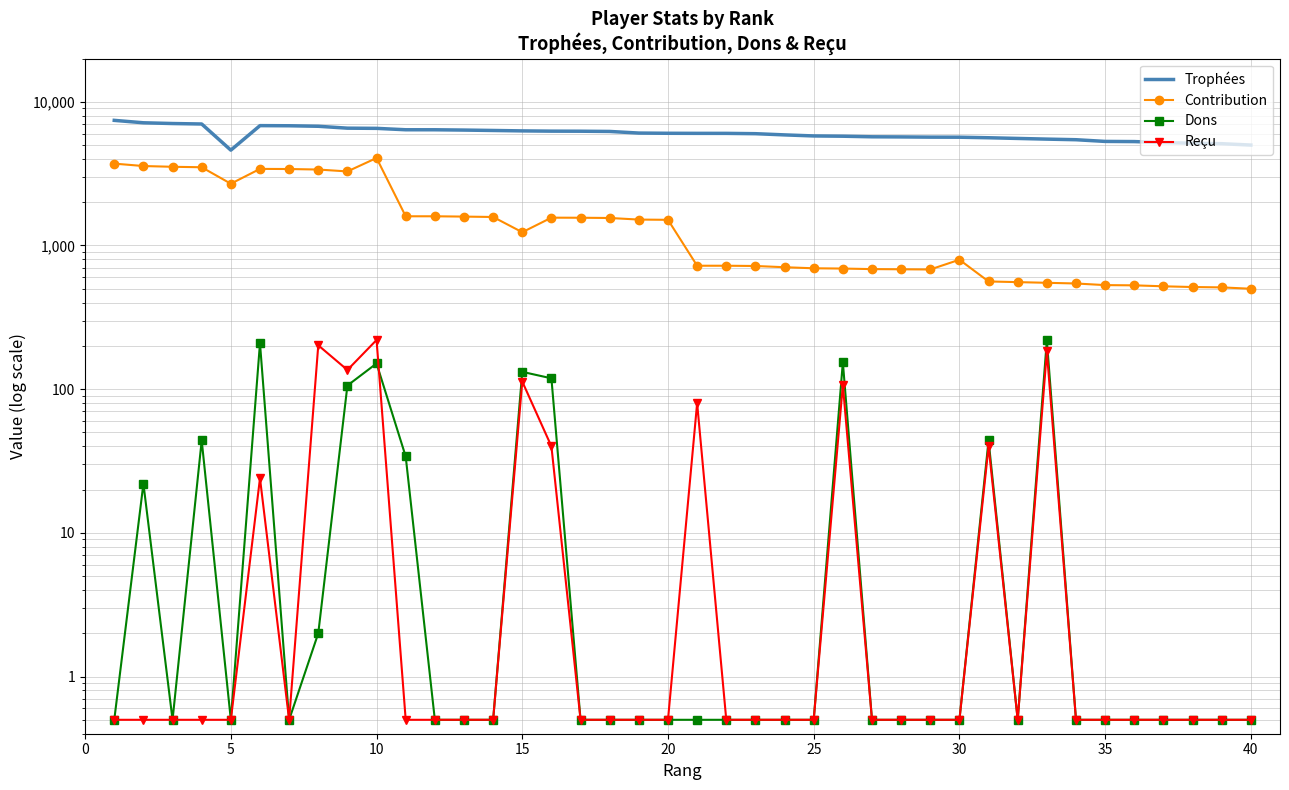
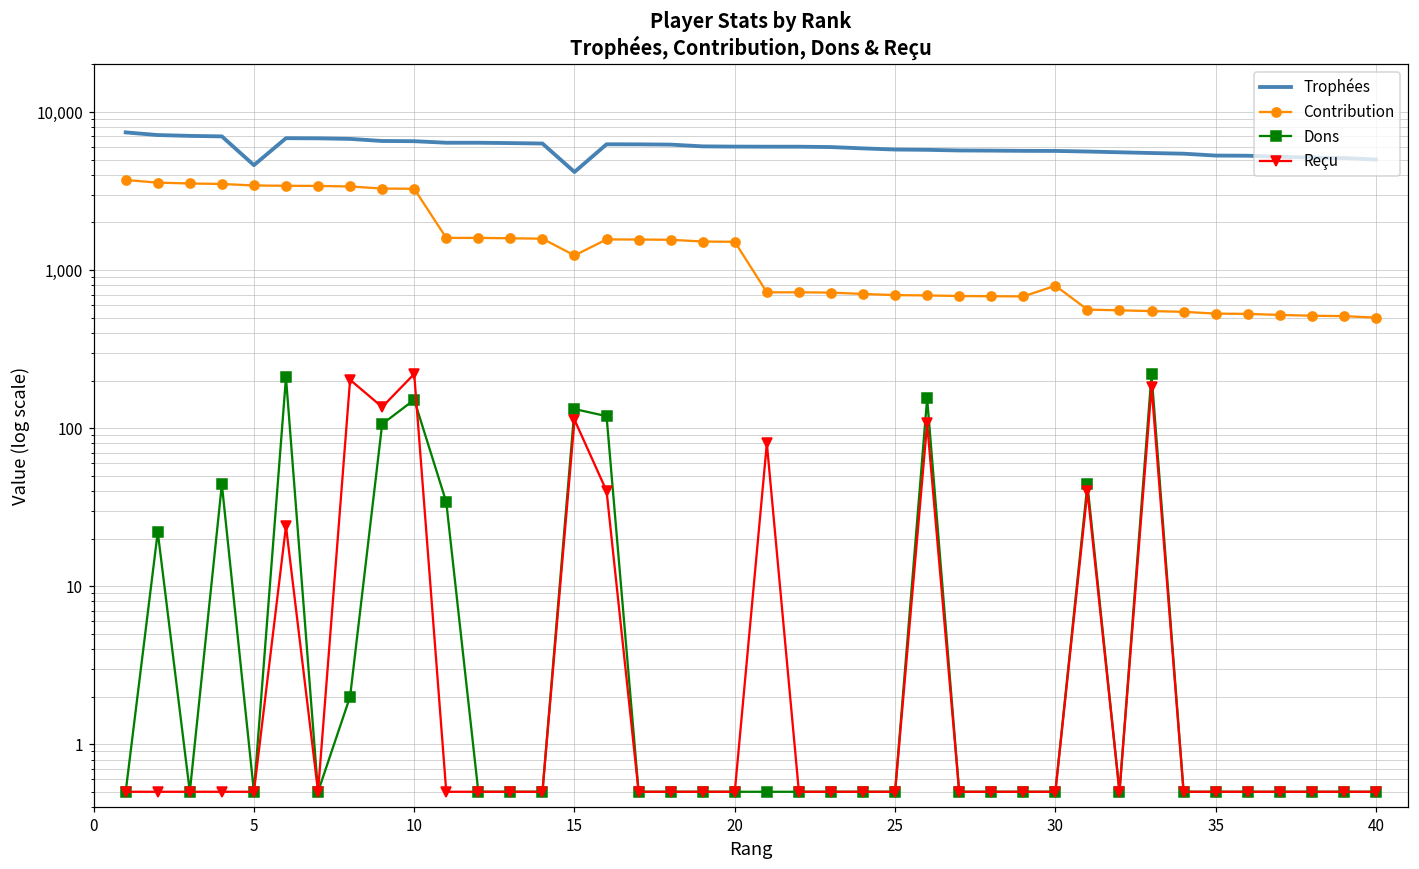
  {
    "Trophées": {
      "5": "4,600",
      "10": "7,000",
-     "15": "6,000",
+     "15": "4,200",
      "20": "6,000",
      "25": "5,800",
      "30": "5,700",
      "35": "5,300"
    },
    "Contribution": {
-     "5": "2,700",
-     "10": "4,100",
+     "5": "3,400",
+     "10": "3,300",
      "15": "1,200",
      "20": "1,500",
      "25": "700",
      "30": "800",
      "35": "530",
      "40": "500"
    },
    "Dons": {
      "10": "150",
      "15": "130"
    },
    "Reçu": {
      "10": "220",
      "15": "110"
    }
  }
